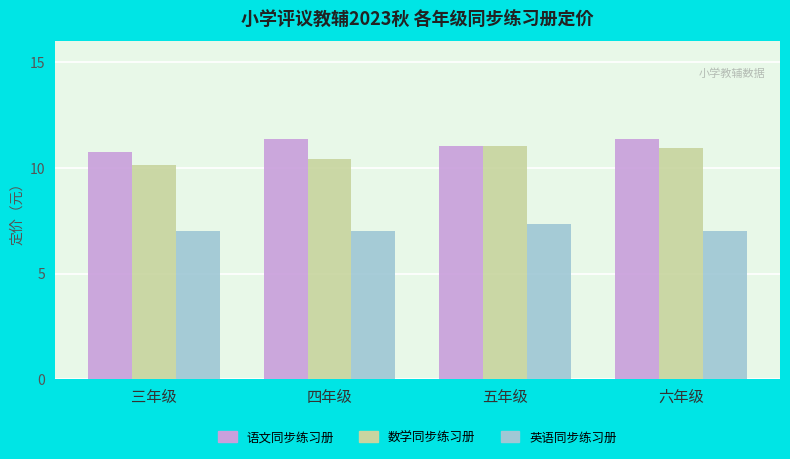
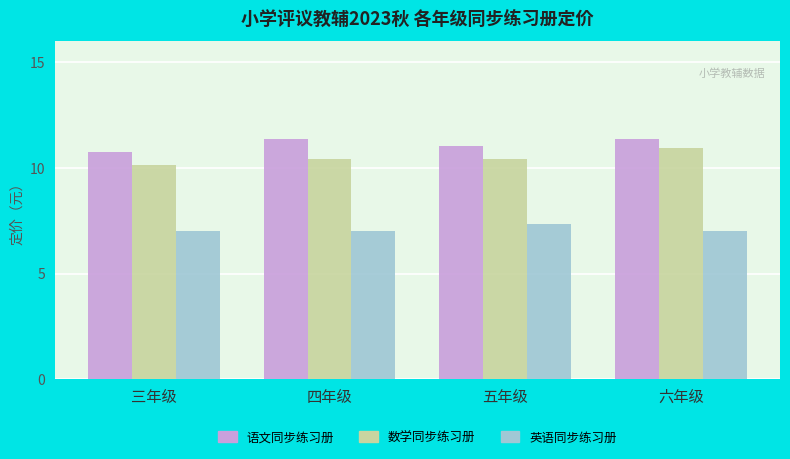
  {
    "数学同步练习册": {
      "三年级": 10.1,
      "四年级": 10.4,
-     "五年级": 11.1,
+     "五年级": 10.5,
      "六年级": 11.0
    }
  }
